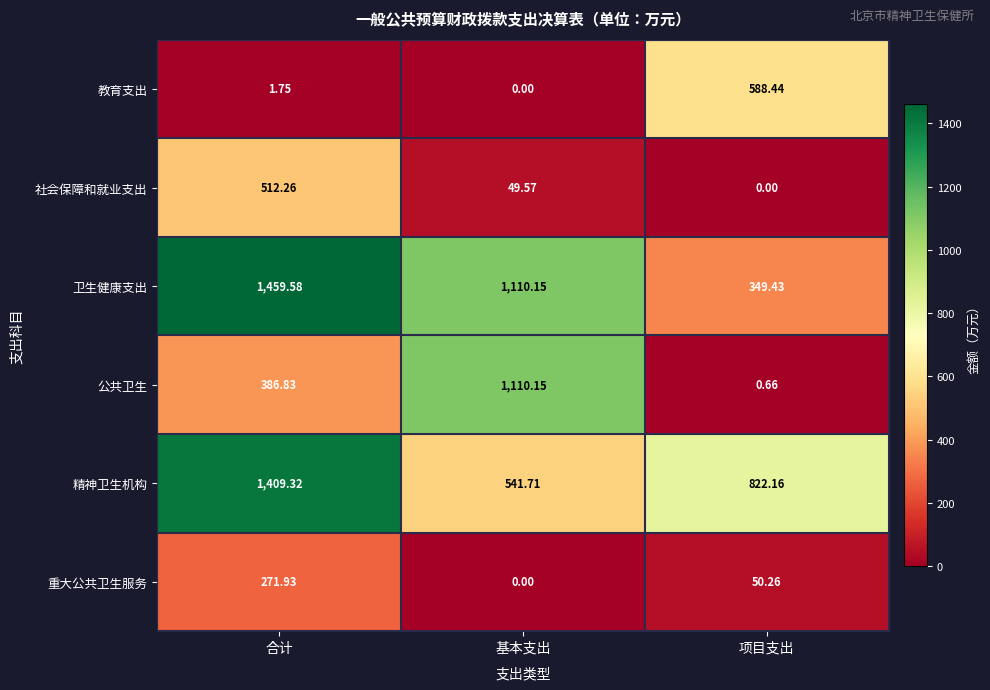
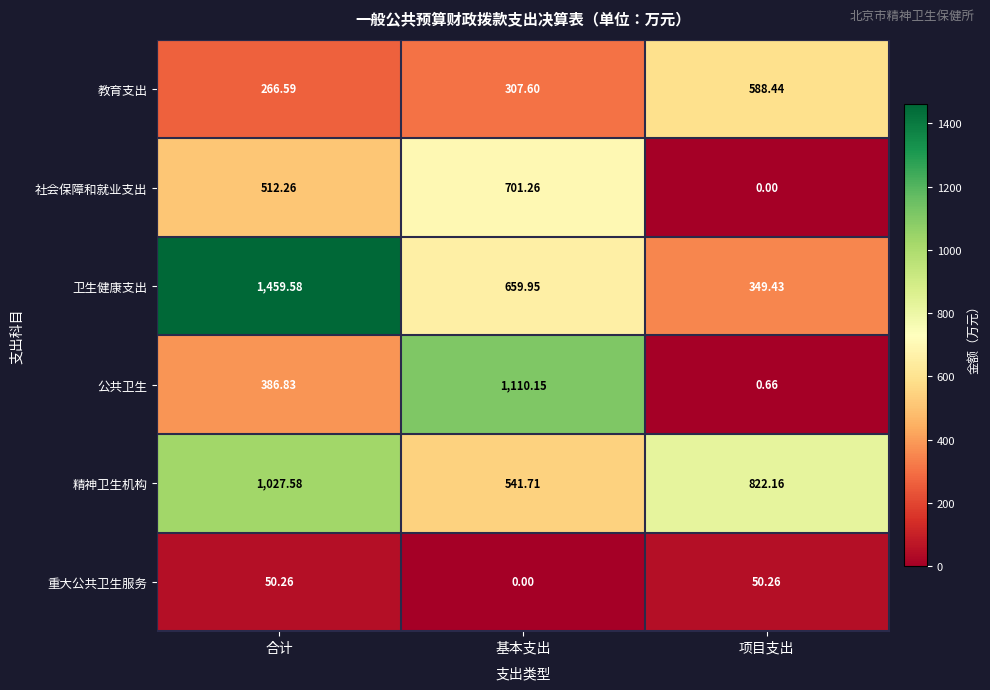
  {
    "教育支出": {
-     "合计": "1.75",
-     "基本支出": "0.00",
+     "合计": "266.59",
+     "基本支出": "307.60",
      "项目支出": "588.44"
    },
    "社会保障和就业支出": {
      "合计": "512.26",
-     "基本支出": "49.57",
+     "基本支出": "701.26",
      "项目支出": "0.00"
    },
    "卫生健康支出": {
      "合计": "1,459.58",
-     "基本支出": "1,110.15",
+     "基本支出": "659.95",
      "项目支出": "349.43"
    },
    "公共卫生": {
      "合计": "386.83",
      "基本支出": "1,110.15",
      "项目支出": "0.66"
    },
    "精神卫生机构": {
-     "合计": "1,409.32",
+     "合计": "1,027.58",
      "基本支出": "541.71",
      "项目支出": "822.16"
    },
    "重大公共卫生服务": {
-     "合计": "271.93",
+     "合计": "50.26",
      "基本支出": "0.00",
      "项目支出": "50.26"
    }
  }
